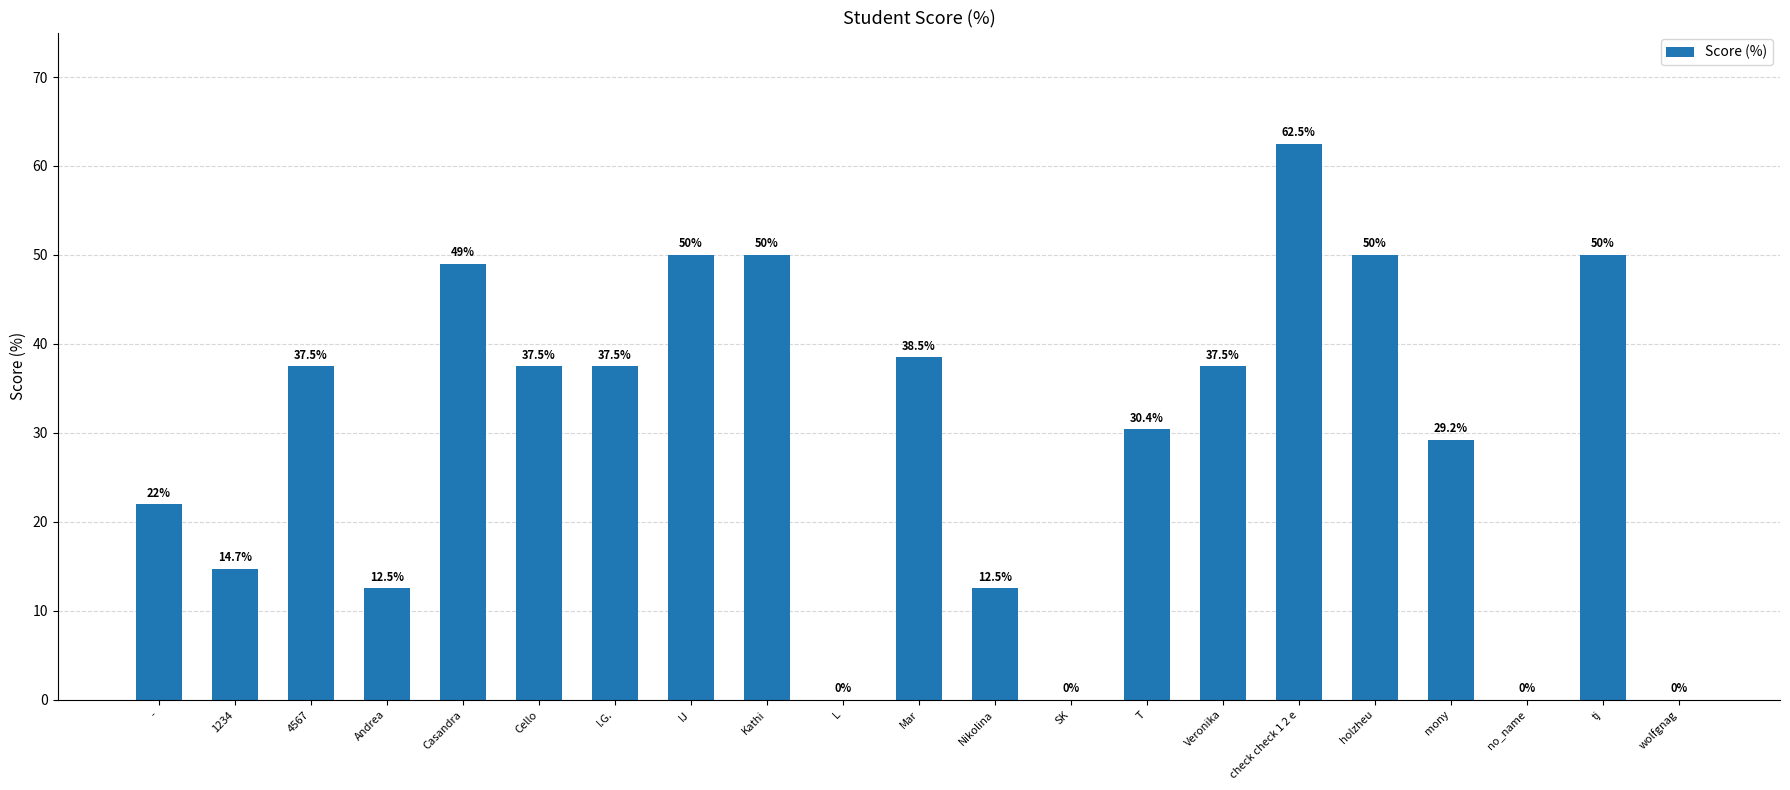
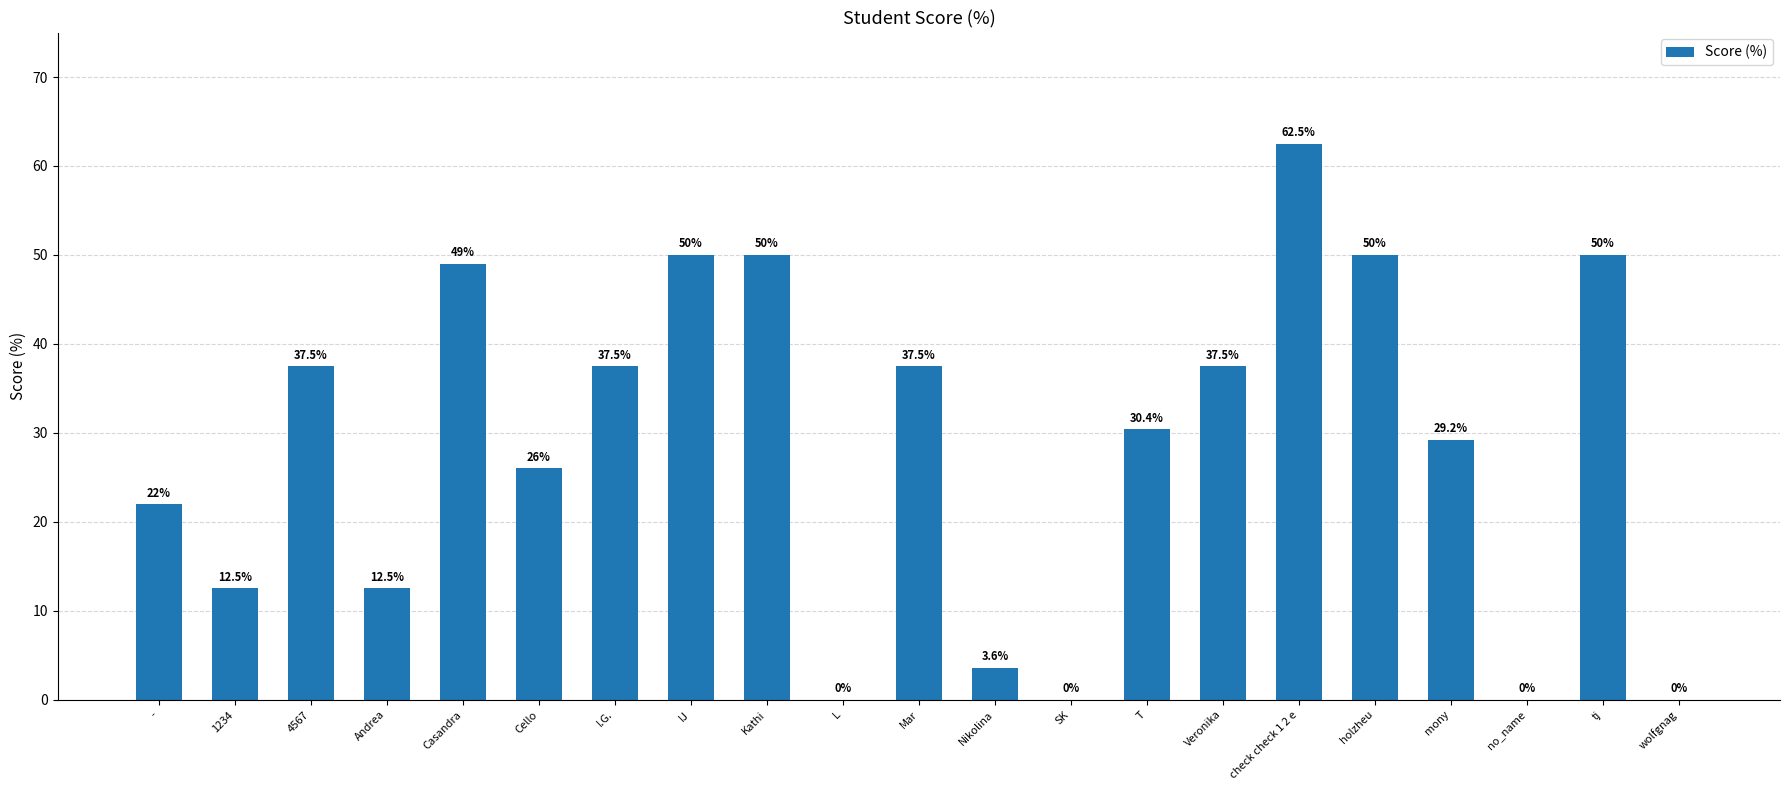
  {
    "-": "22%",
-   "1234": "14.7%",
+   "1234": "12.5%",
    "4567": "37.5%",
    "Andrea": "12.5%",
    "Casandra": "49%",
-   "Cello": "37.5%",
+   "Cello": "26%",
    "I.G.": "37.5%",
    "IJ": "50%",
    "Kathi": "50%",
    "L": "0%",
-   "Mar": "38.5%",
-   "Nikolina": "12.5%",
+   "Mar": "37.5%",
+   "Nikolina": "3.6%",
    "SK": "0%",
    "T": "30.4%",
    "Veronika": "37.5%",
    "check check 1 2 e": "62.5%",
    "holzheu": "50%",
    "mony": "29.2%",
    "no_name": "0%",
    "tj": "50%",
    "wolfgnag": "0%"
  }
